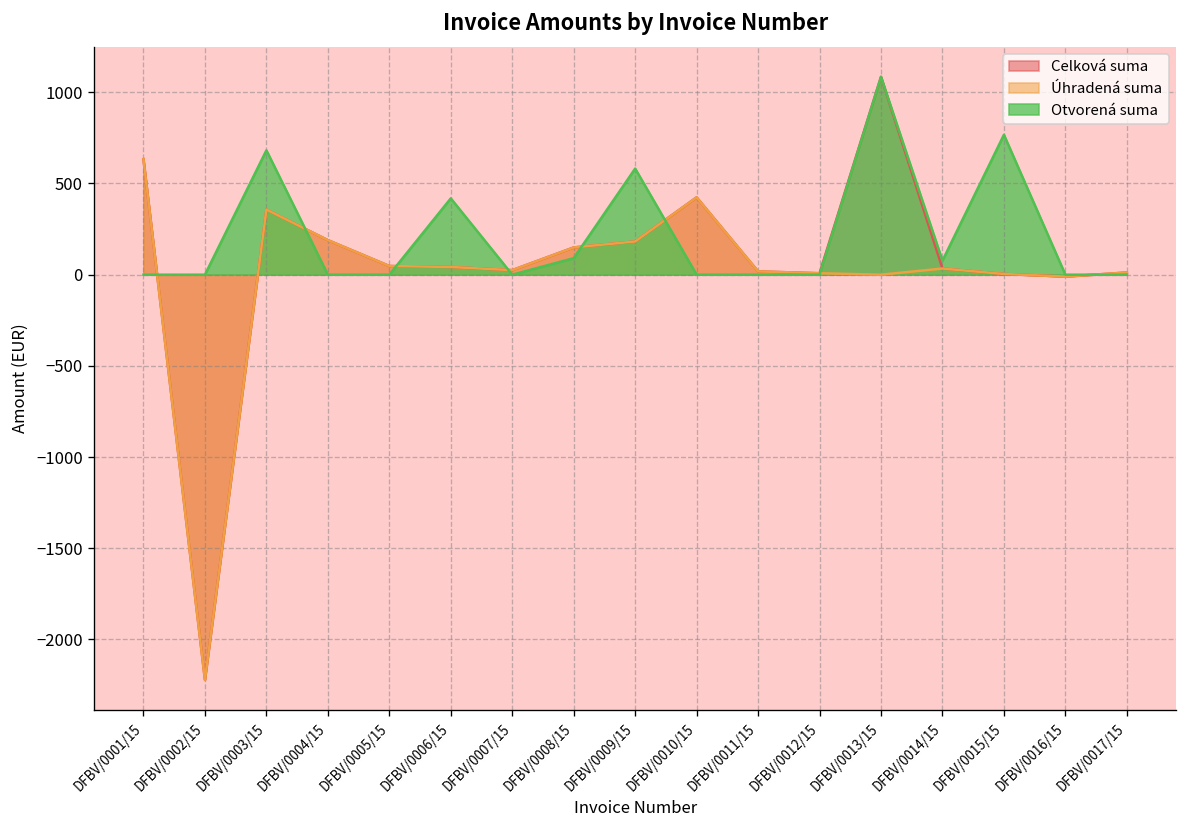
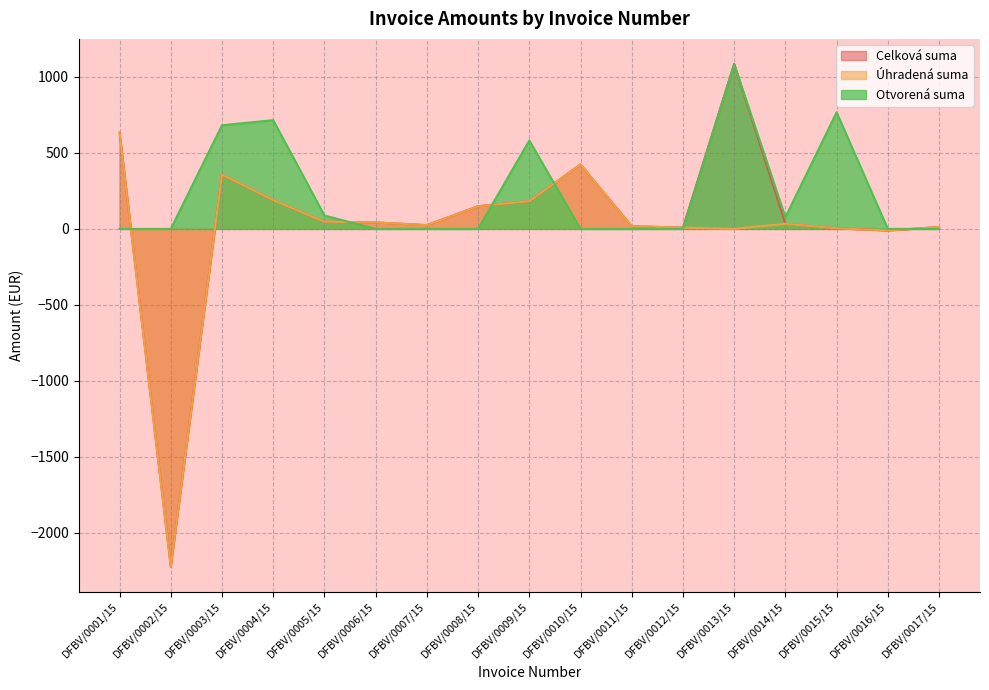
  {
    "Otvorená suma": {
      "DFBV/0001/15": 0,
      "DFBV/0003/15": 680,
-     "DFBV/0004/15": 0,
-     "DFBV/0005/15": 0,
-     "DFBV/0006/15": 420,
+     "DFBV/0004/15": 720,
+     "DFBV/0005/15": 90,
+     "DFBV/0006/15": 0,
      "DFBV/0007/15": 0,
-     "DFBV/0008/15": 90,
+     "DFBV/0008/15": 0,
      "DFBV/0009/15": 580,
      "DFBV/0010/15": 0,
      "DFBV/0011/15": 0,
      "DFBV/0014/15": 80,
      "DFBV/0015/15": 770
    }
  }
